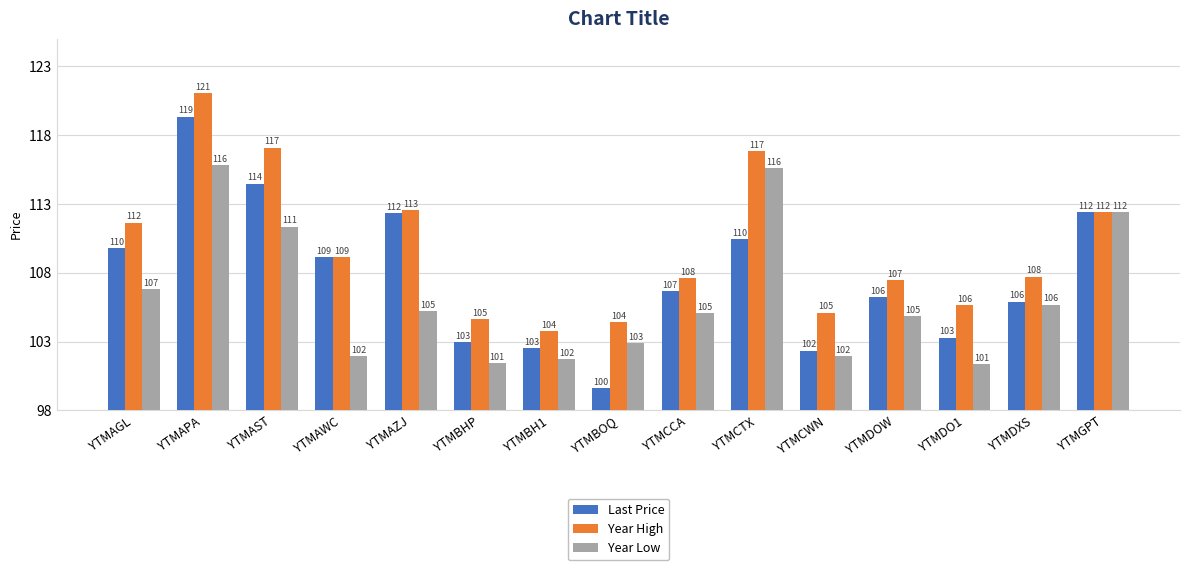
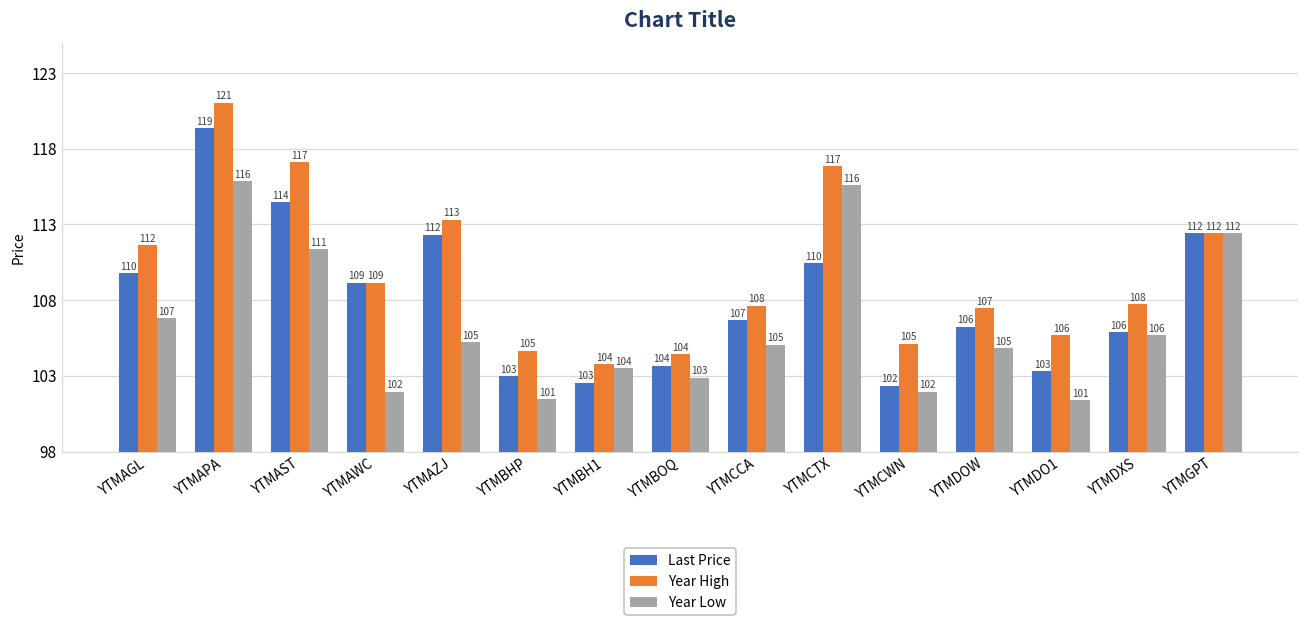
  {
    "Last Price": {
      "YTMAGL": 110,
      "YTMAPA": 119,
      "YTMAST": 114,
      "YTMAWC": 109,
      "YTMAZJ": 112,
      "YTMBHP": 103,
      "YTMBH1": 103,
-     "YTMBOQ": 100,
+     "YTMBOQ": 104,
      "YTMCCA": 107,
      "YTMCTX": 110,
      "YTMCWN": 102,
      "YTMDOW": 106,
      "YTMDO1": 103,
      "YTMDXS": 106,
      "YTMGPT": 112
    },
    "Year High": {
-     "YTMAZJ": 112.6
+     "YTMAZJ": 113.3
    },
    "Year Low": {
      "YTMAGL": 107,
      "YTMAPA": 116,
      "YTMAST": 111,
      "YTMAWC": 102,
      "YTMAZJ": 105,
      "YTMBHP": 101,
-     "YTMBH1": 102,
+     "YTMBH1": 104,
      "YTMBOQ": 103,
      "YTMCCA": 105,
      "YTMCTX": 116,
      "YTMCWN": 102,
      "YTMDOW": 105,
      "YTMDO1": 101,
      "YTMDXS": 106,
      "YTMGPT": 112
    }
  }
